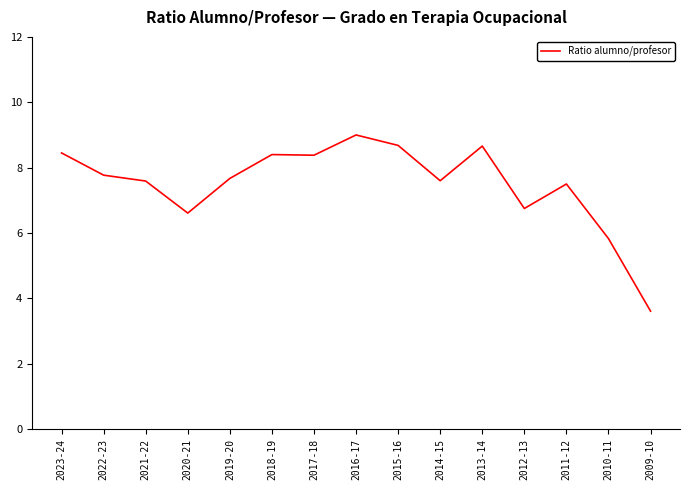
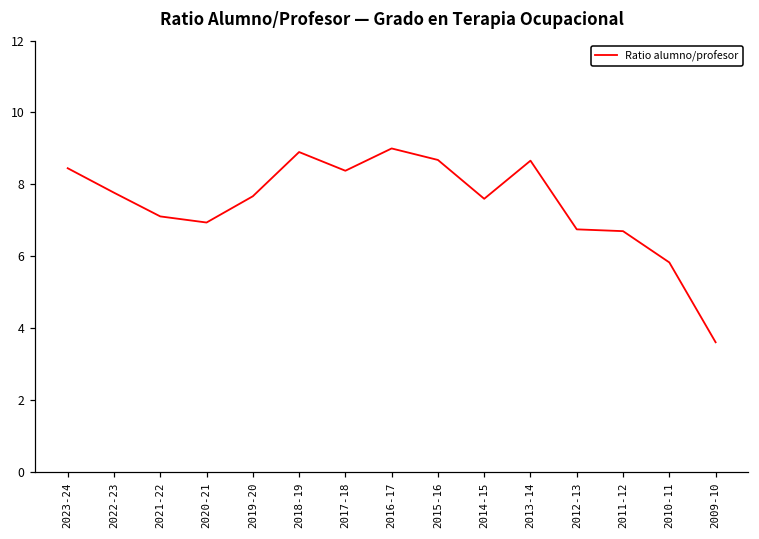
  {
    "2023-24": 8.5,
    "2022-23": 7.8,
-   "2021-22": 7.6,
-   "2020-21": 6.6,
+   "2021-22": 7.1,
+   "2020-21": 6.9,
    "2019-20": 7.7,
-   "2018-19": 8.4,
+   "2018-19": 8.9,
    "2017-18": 8.4,
    "2016-17": 9.0,
    "2015-16": 8.7,
    "2014-15": 7.6,
    "2013-14": 8.7,
    "2012-13": 6.8,
-   "2011-12": 7.5,
+   "2011-12": 6.7,
    "2010-11": 5.8,
    "2009-10": 3.6
  }
